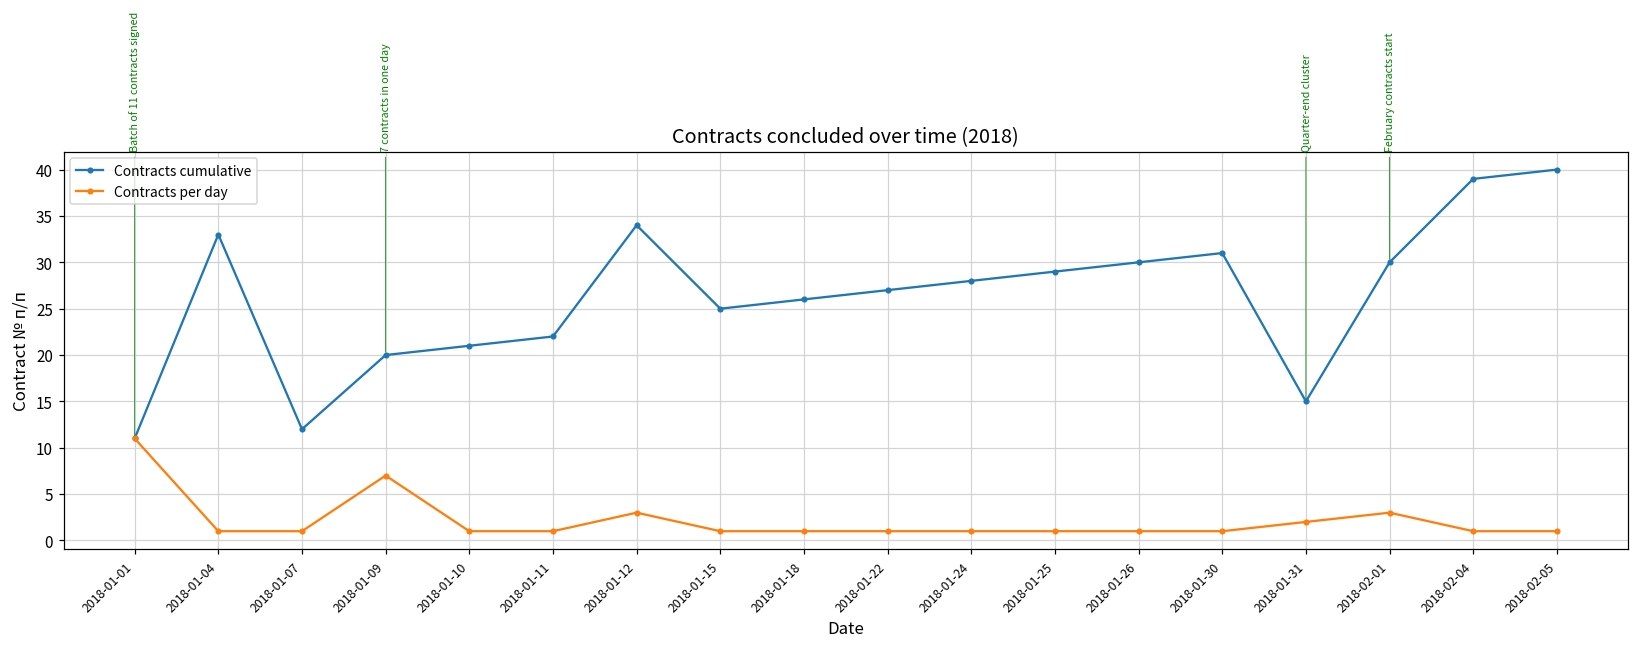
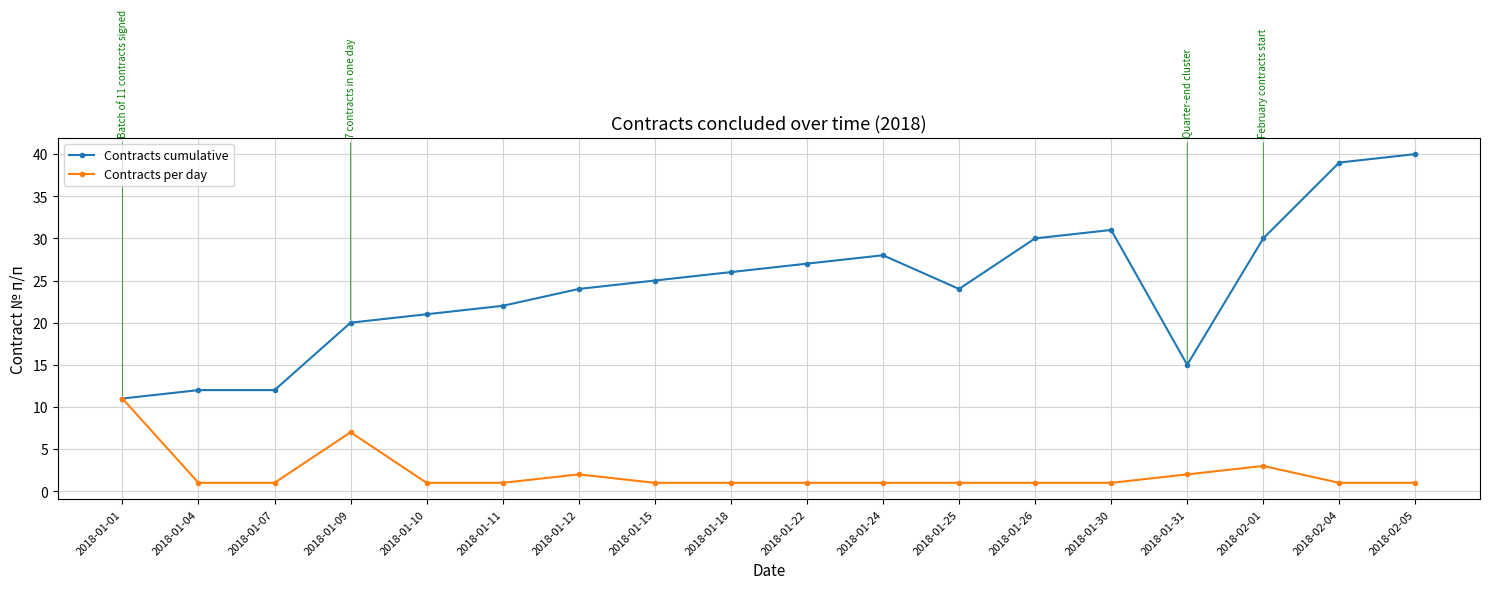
  {
    "Contracts cumulative": {
-     "2018-01-04": 33,
+     "2018-01-04": 12,
      "2018-01-07": 12,
      "2018-01-10": 21,
      "2018-01-11": 22,
-     "2018-01-12": 34,
+     "2018-01-12": 24,
      "2018-01-15": 25,
      "2018-01-18": 26,
      "2018-01-22": 27,
      "2018-01-24": 28,
-     "2018-01-25": 29,
+     "2018-01-25": 24,
      "2018-01-26": 30,
      "2018-01-30": 31,
      "2018-01-31": 15,
      "2018-02-01": 30,
      "2018-02-04": 39,
      "2018-02-05": 40
    },
    "Contracts per day": {
      "2018-01-04": 1,
      "2018-01-07": 1,
      "2018-01-09": 7,
      "2018-01-10": 1,
      "2018-01-11": 1,
-     "2018-01-12": 3,
+     "2018-01-12": 2,
      "2018-01-15": 1,
      "2018-01-18": 1,
      "2018-01-22": 1,
      "2018-01-24": 1,
      "2018-01-25": 1,
      "2018-01-26": 1,
      "2018-01-30": 1,
      "2018-01-31": 2,
      "2018-02-01": 3,
      "2018-02-04": 1,
      "2018-02-05": 1
    }
  }
